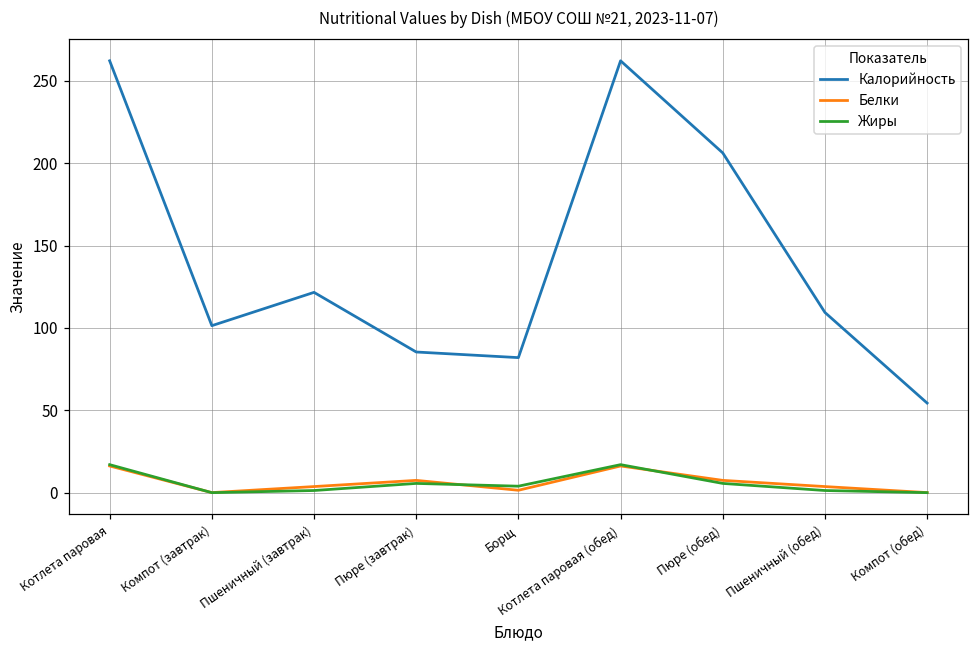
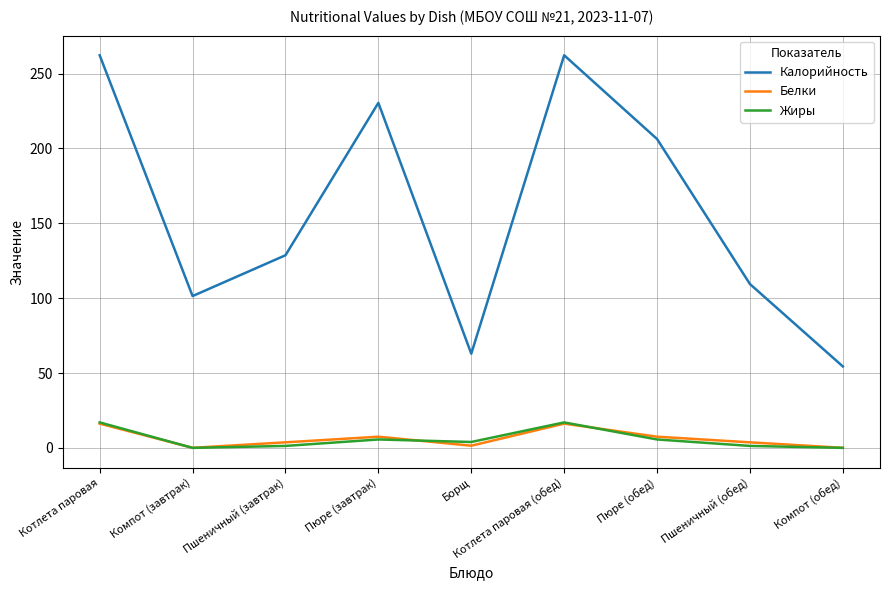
  {
    "Калорийность": {
      "Котлета паровая": 262,
      "Компот (завтрак)": 101,
-     "Пшеничный (завтрак)": 122,
-     "Пюре (завтрак)": 85,
-     "Борщ": 82,
+     "Пшеничный (завтрак)": 129,
+     "Пюре (завтрак)": 230,
+     "Борщ": 63,
      "Котлета паровая (обед)": 262,
      "Пюре (обед)": 206,
      "Пшеничный (обед)": 109,
      "Компот (обед)": 54
    },
    "Белки": {
      "Пшеничный (завтрак)": 4,
      "Пюре (завтрак)": 7,
      "Борщ": 1,
      "Пюре (обед)": 7,
      "Пшеничный (обед)": 4
    },
    "Жиры": {
      "Пшеничный (завтрак)": 1,
      "Пюре (завтрак)": 6,
      "Борщ": 4,
      "Пюре (обед)": 6,
      "Пшеничный (обед)": 1
    }
  }
